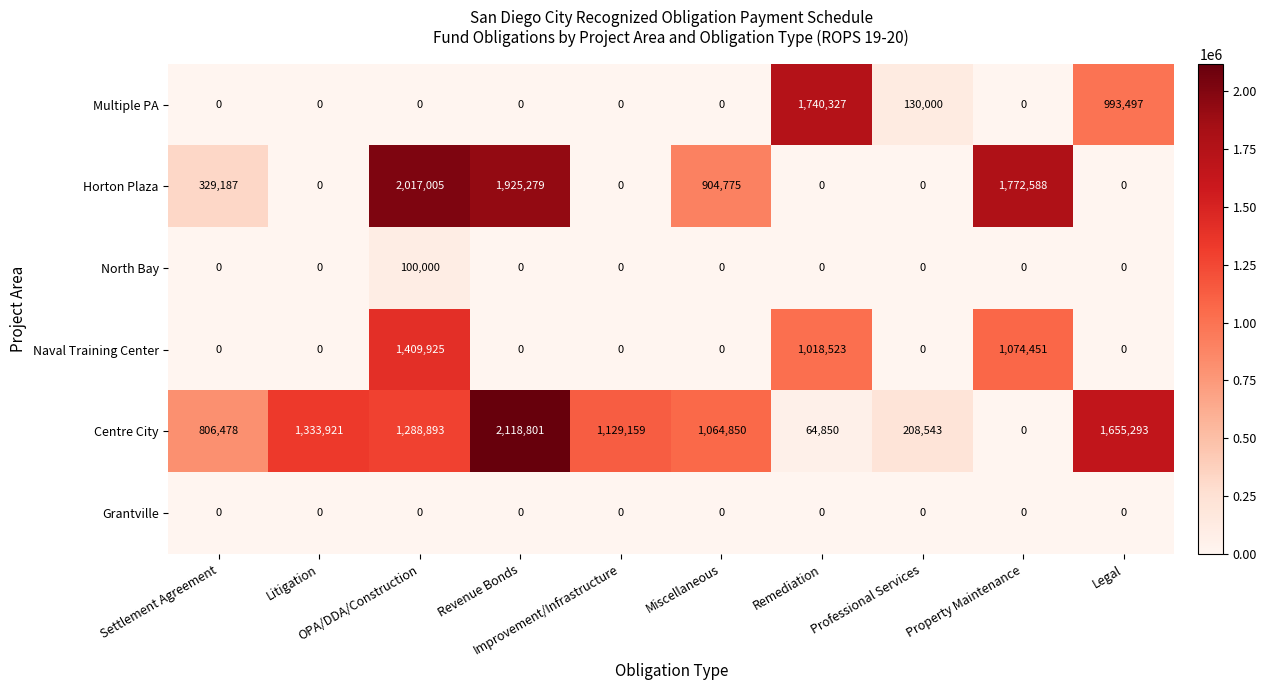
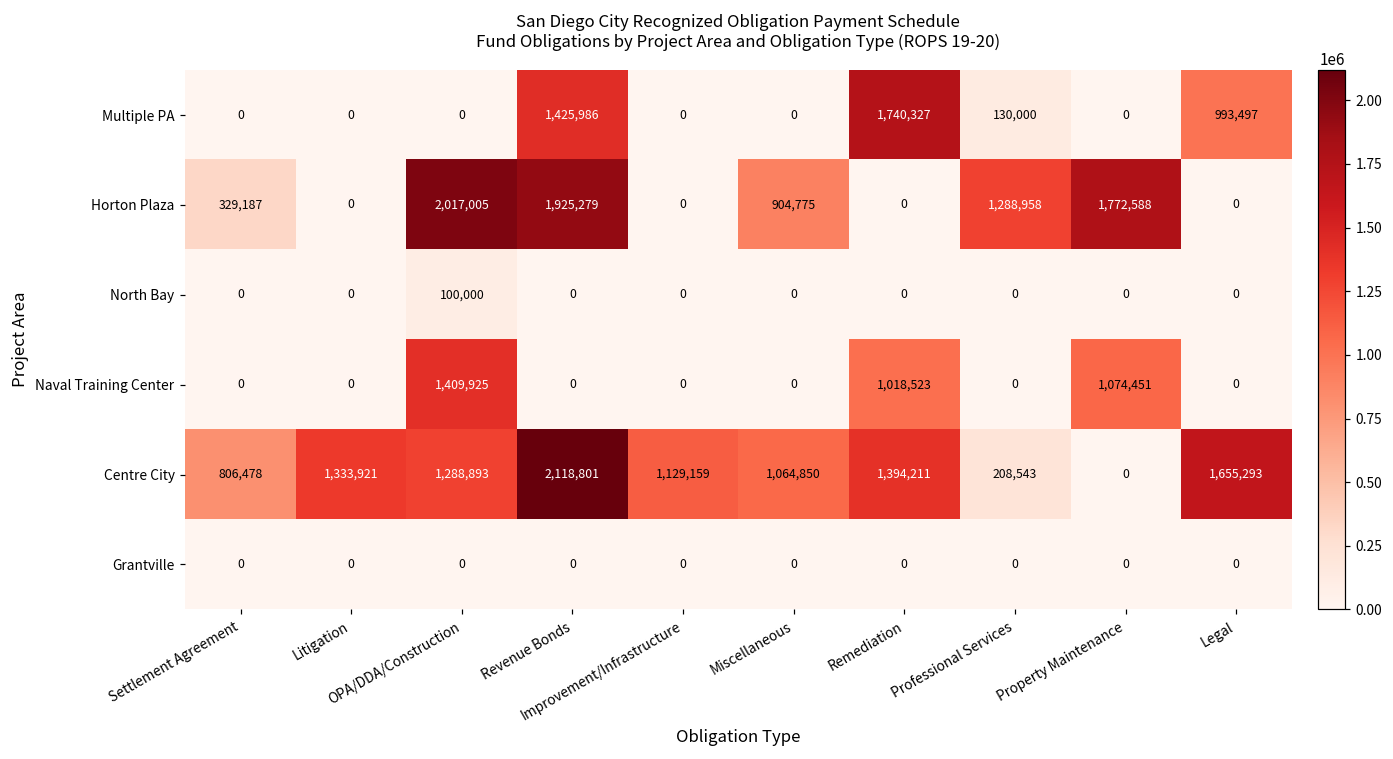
  {
    "Multiple PA": {
      "Settlement Agreement": "0",
      "Litigation": "0",
      "OPA/DDA/Construction": "0",
-     "Revenue Bonds": "0",
+     "Revenue Bonds": "1,425,986",
      "Improvement/Infrastructure": "0",
      "Miscellaneous": "0",
      "Remediation": "1,740,327",
      "Professional Services": "130,000",
      "Property Maintenance": "0",
      "Legal": "993,497"
    },
    "Horton Plaza": {
      "Settlement Agreement": "329,187",
      "Litigation": "0",
      "OPA/DDA/Construction": "2,017,005",
      "Revenue Bonds": "1,925,279",
      "Improvement/Infrastructure": "0",
      "Miscellaneous": "904,775",
      "Remediation": "0",
-     "Professional Services": "0",
+     "Professional Services": "1,288,958",
      "Property Maintenance": "1,772,588",
      "Legal": "0"
    },
    "North Bay": {
      "Settlement Agreement": "0",
      "Litigation": "0",
      "OPA/DDA/Construction": "100,000",
      "Revenue Bonds": "0",
      "Improvement/Infrastructure": "0",
      "Miscellaneous": "0",
      "Remediation": "0",
      "Professional Services": "0",
      "Property Maintenance": "0",
      "Legal": "0"
    },
    "Naval Training Center": {
      "Settlement Agreement": "0",
      "Litigation": "0",
      "OPA/DDA/Construction": "1,409,925",
      "Revenue Bonds": "0",
      "Improvement/Infrastructure": "0",
      "Miscellaneous": "0",
      "Remediation": "1,018,523",
      "Professional Services": "0",
      "Property Maintenance": "1,074,451",
      "Legal": "0"
    },
    "Centre City": {
      "Settlement Agreement": "806,478",
      "Litigation": "1,333,921",
      "OPA/DDA/Construction": "1,288,893",
      "Revenue Bonds": "2,118,801",
      "Improvement/Infrastructure": "1,129,159",
      "Miscellaneous": "1,064,850",
-     "Remediation": "64,850",
+     "Remediation": "1,394,211",
      "Professional Services": "208,543",
      "Property Maintenance": "0",
      "Legal": "1,655,293"
    },
    "Grantville": {
      "Settlement Agreement": "0",
      "Litigation": "0",
      "OPA/DDA/Construction": "0",
      "Revenue Bonds": "0",
      "Improvement/Infrastructure": "0",
      "Miscellaneous": "0",
      "Remediation": "0",
      "Professional Services": "0",
      "Property Maintenance": "0",
      "Legal": "0"
    }
  }
